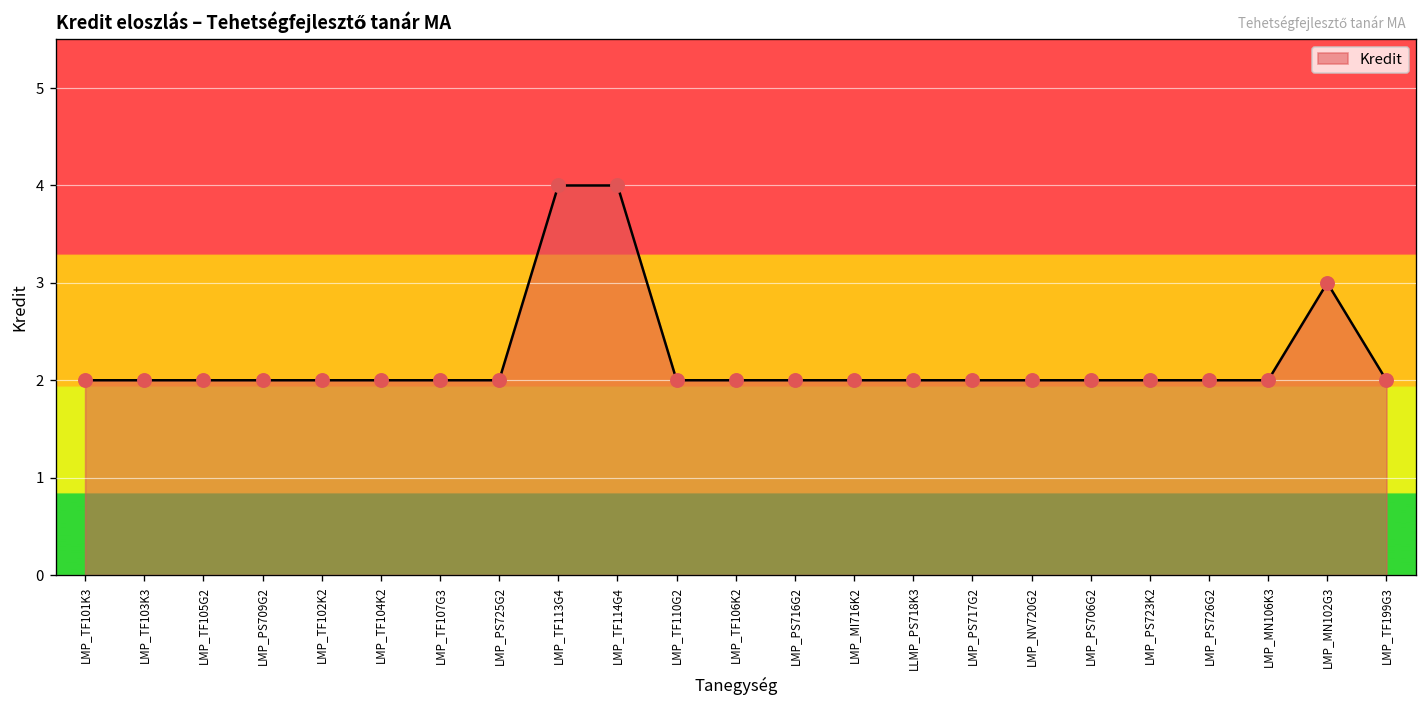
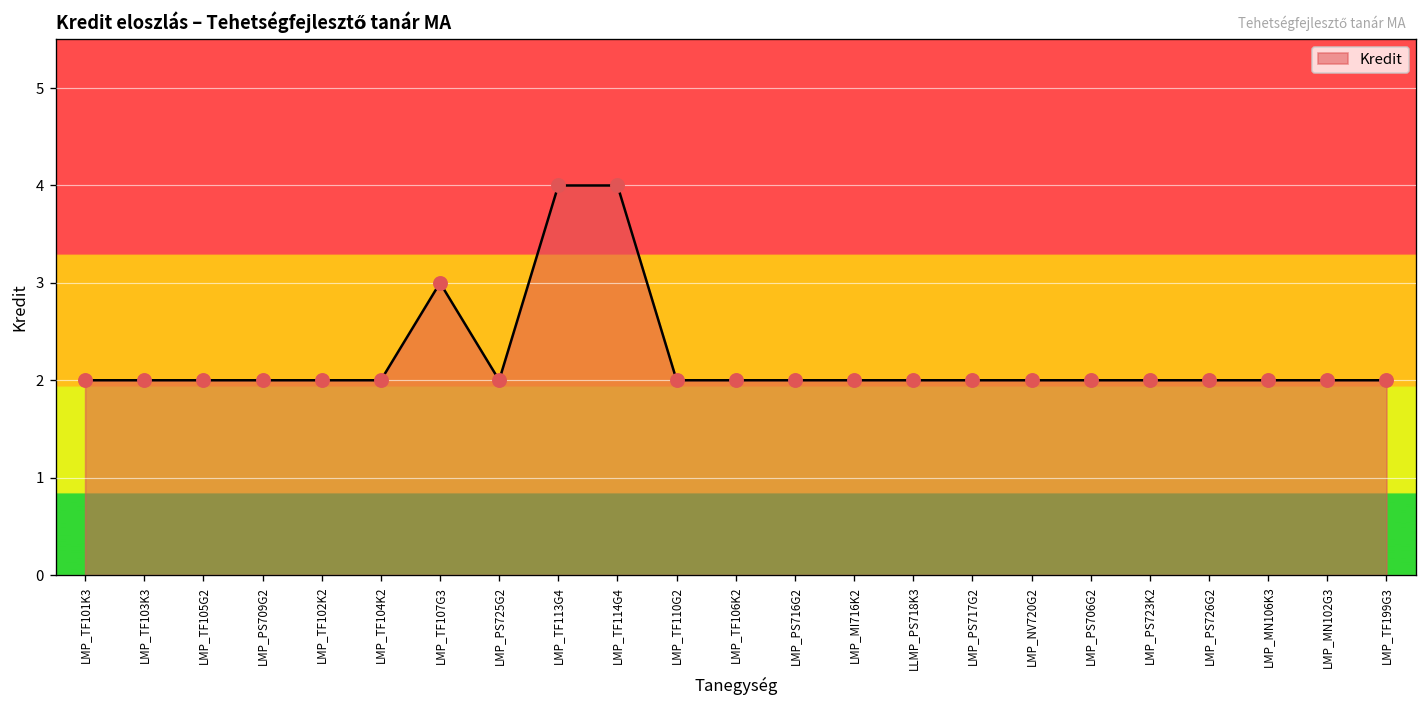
  {
    "LMP_TF101K3": 2,
    "LMP_TF103K3": 2,
    "LMP_TF105G2": 2,
    "LMP_PS709G2": 2,
    "LMP_TF102K2": 2,
    "LMP_TF104K2": 2,
-   "LMP_TF107G3": 2,
+   "LMP_TF107G3": 3,
    "LMP_PS725G2": 2,
    "LMP_TF113G4": 4,
    "LMP_TF114G4": 4,
    "LMP_TF110G2": 2,
    "LMP_TF106K2": 2,
    "LMP_PS716G2": 2,
    "LMP_MI716K2": 2,
    "LLMP_PS718K3": 2,
    "LMP_PS717G2": 2,
    "LMP_NV720G2": 2,
    "LMP_PS706G2": 2,
    "LMP_PS723K2": 2,
    "LMP_PS726G2": 2,
    "LMP_MN106K3": 2,
-   "LMP_MN102G3": 3,
+   "LMP_MN102G3": 2,
    "LMP_TF199G3": 2
  }
